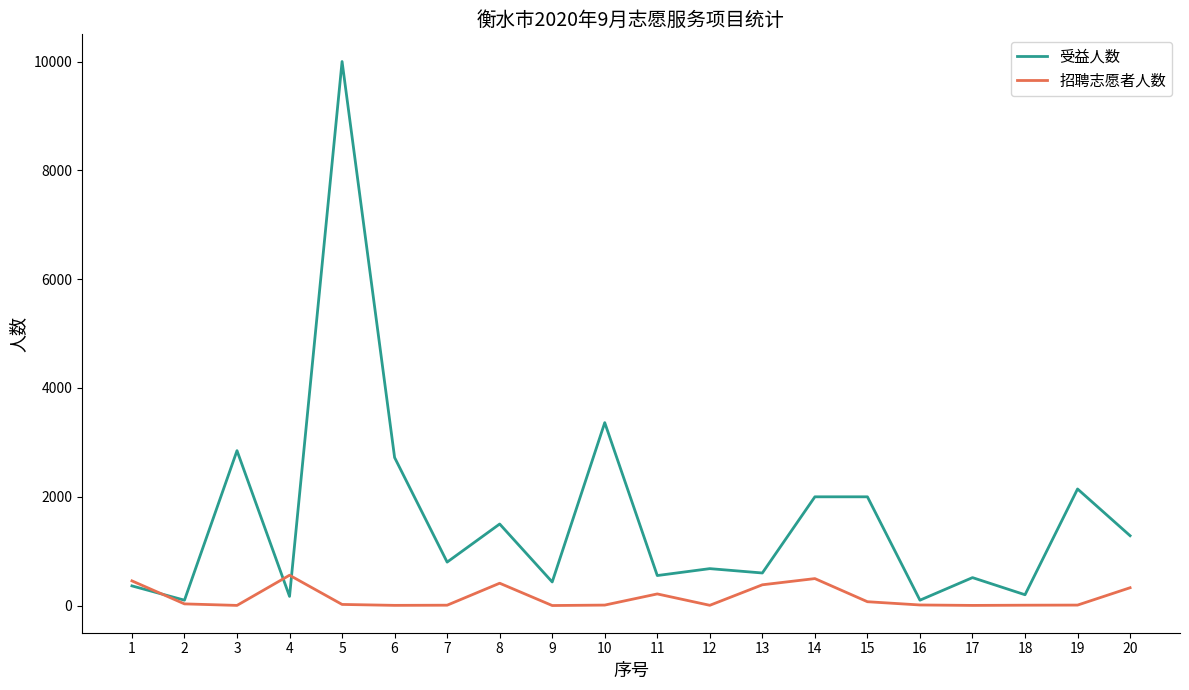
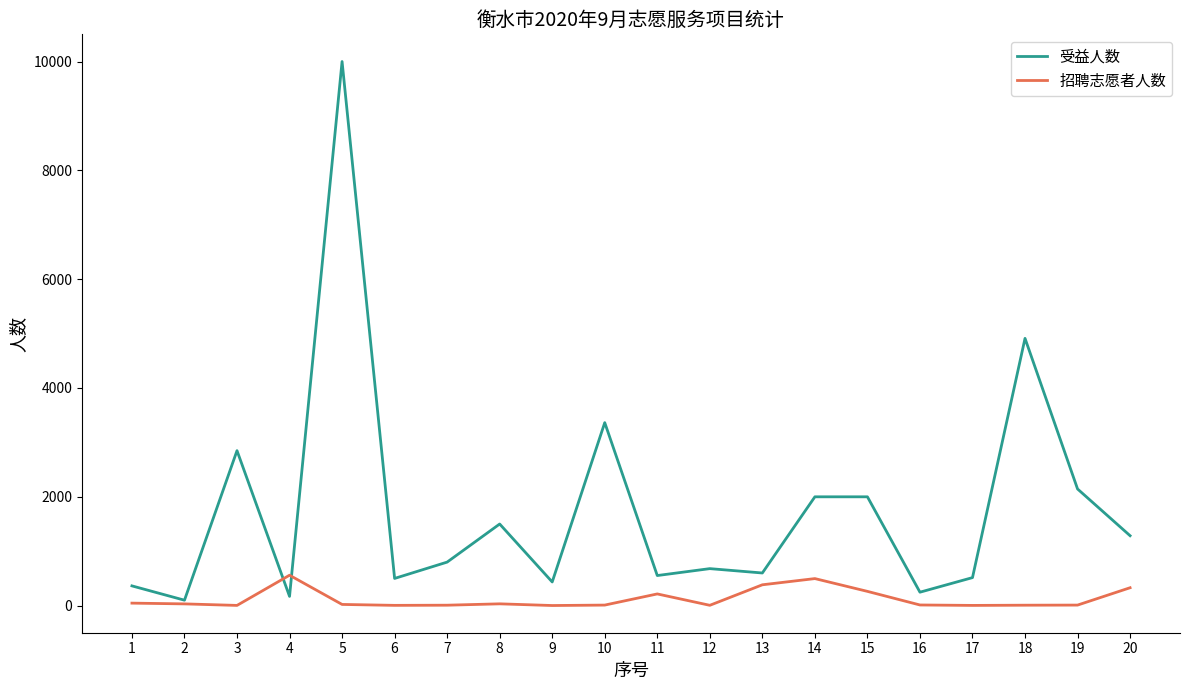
  {
    "受益人数": {
      "1": 400,
      "2": 100,
      "3": 2800,
      "4": 200,
      "5": 10000,
-     "6": 2700,
+     "6": 500,
      "7": 800,
      "8": 1500,
      "9": 400,
      "10": 3400,
      "11": 600,
      "12": 700,
      "13": 600,
      "14": 2000,
      "15": 2000,
-     "16": 100,
+     "16": 200,
      "17": 500,
-     "18": 200,
+     "18": 4900,
      "19": 2100,
      "20": 1300
    },
    "招聘志愿者人数": {
-     "1": 500,
+     "1": 0,
      "2": 0,
      "3": 0,
      "4": 600,
      "5": 0,
      "6": 0,
      "7": 0,
-     "8": 400,
+     "8": 0,
      "9": 0,
      "10": 0,
      "11": 200,
      "12": 0,
      "13": 400,
      "14": 500,
-     "15": 100,
+     "15": 300,
      "16": 0,
      "17": 0,
      "18": 0,
      "19": 0,
      "20": 300
    }
  }
